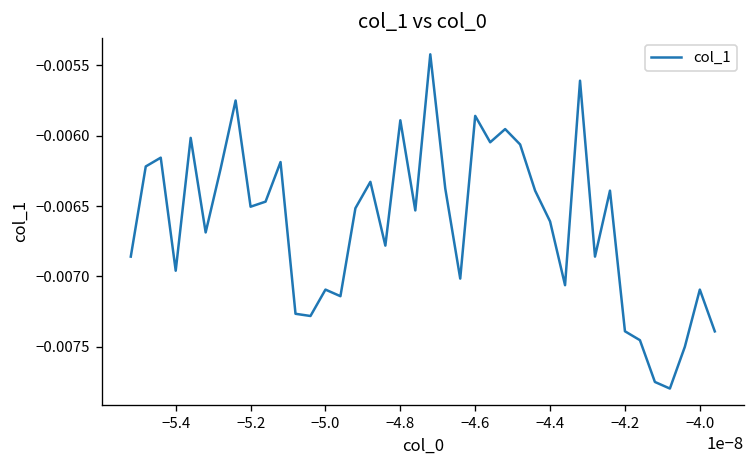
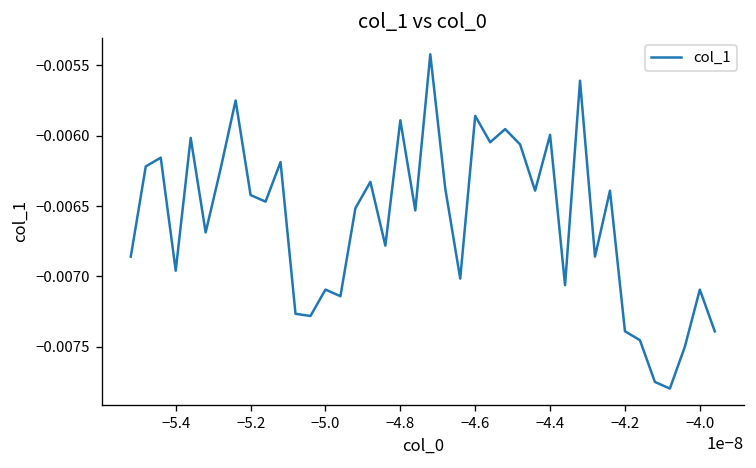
  {
    "−5.4": -0.00696,
-   "−5.2": -0.00650,
+   "−5.2": -0.00642,
    "−5.0": -0.00709,
    "−4.8": -0.00589,
    "−4.6": -0.00586,
-   "−4.4": -0.00661,
+   "−4.4": -0.00599,
    "−4.2": -0.00739,
    "−4.0": -0.00709
  }
